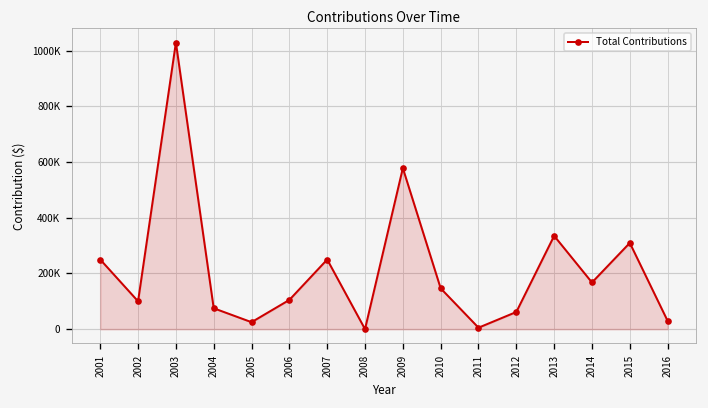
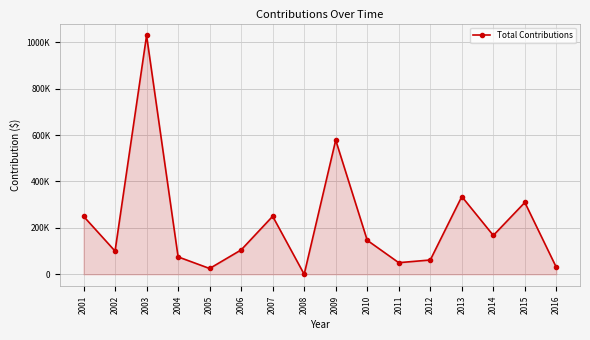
  {
    "2001": 250000,
    "2002": 100000,
    "2003": 1030000,
    "2004": 80000,
    "2005": 30000,
    "2006": 110000,
    "2007": 250000,
    "2008": 0,
    "2009": 580000,
    "2010": 150000,
-   "2011": 10000,
+   "2011": 50000,
    "2012": 60000,
    "2013": 340000,
    "2014": 170000,
    "2015": 310000,
    "2016": 30000
  }
